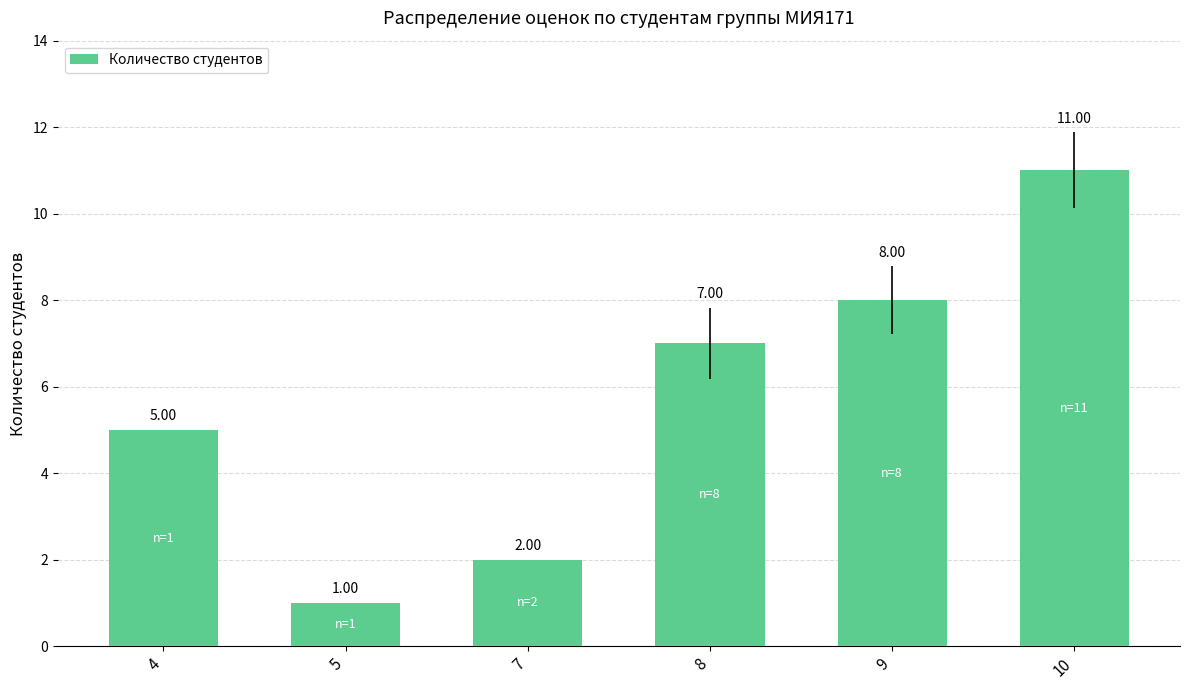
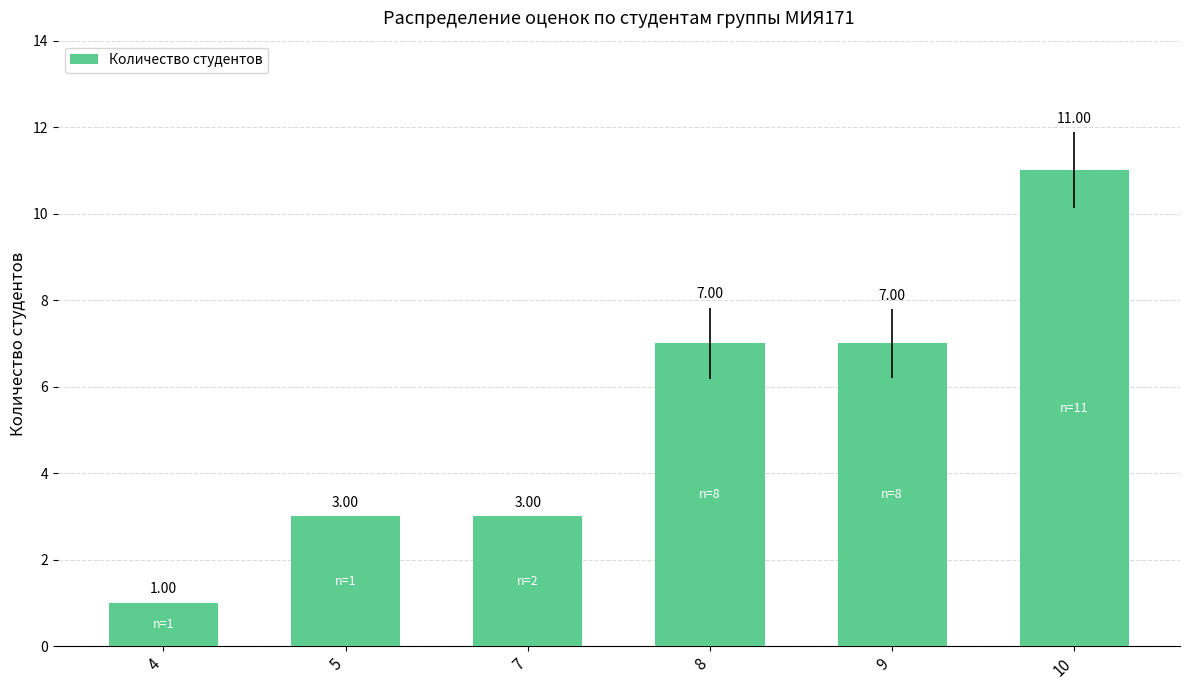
  {
-   "4": 5.00,
-   "5": 1.00,
-   "7": 2.00,
-   "9": 8.00,
+   "4": 1.00,
+   "5": 3.00,
+   "7": 3.00,
+   "9": 7.00,
    "10": 11
  }
